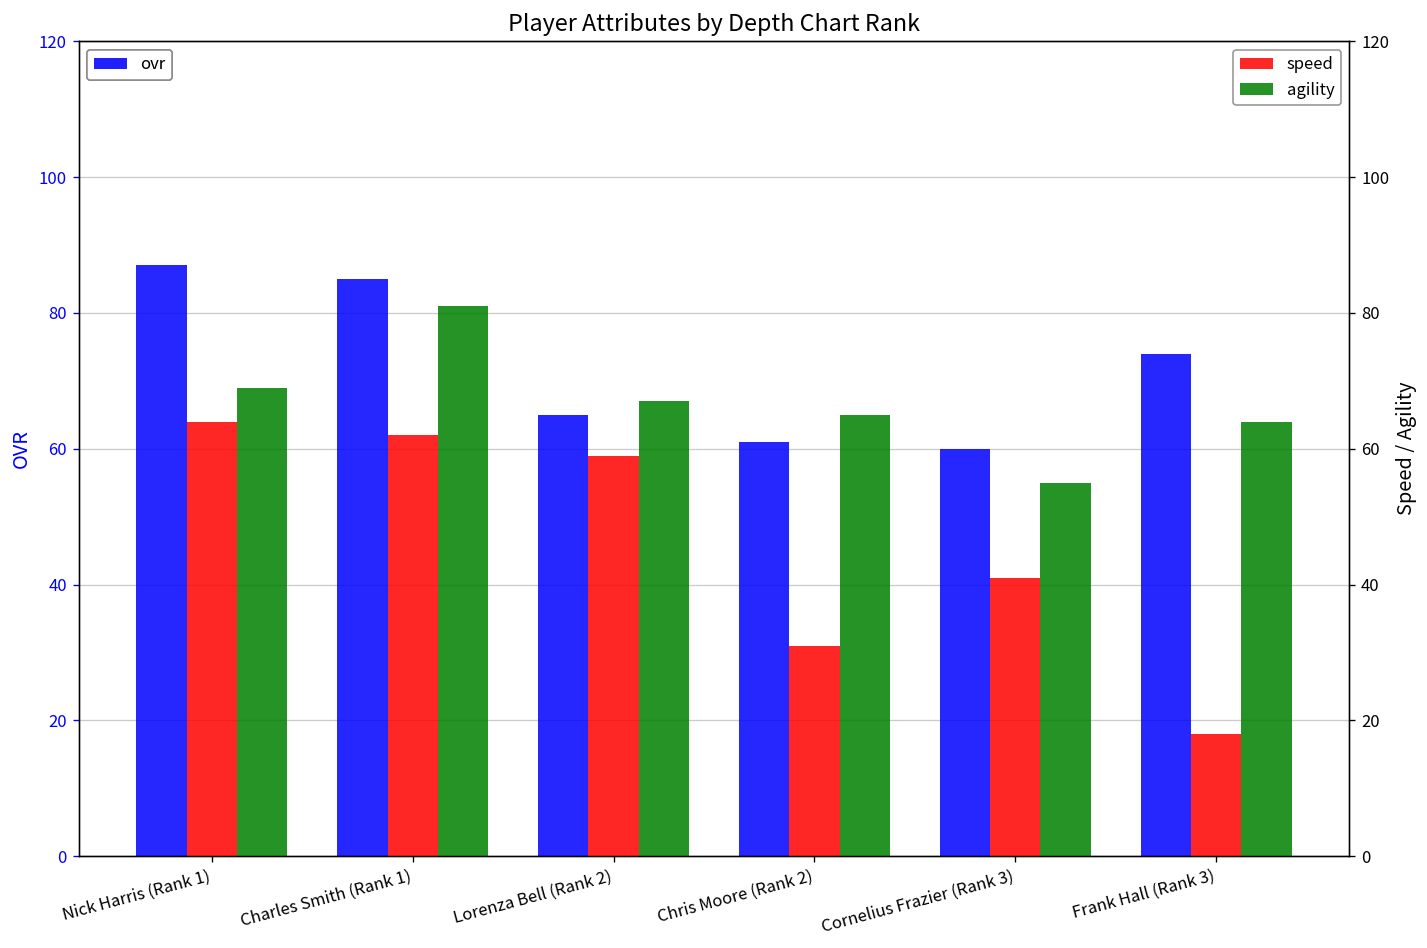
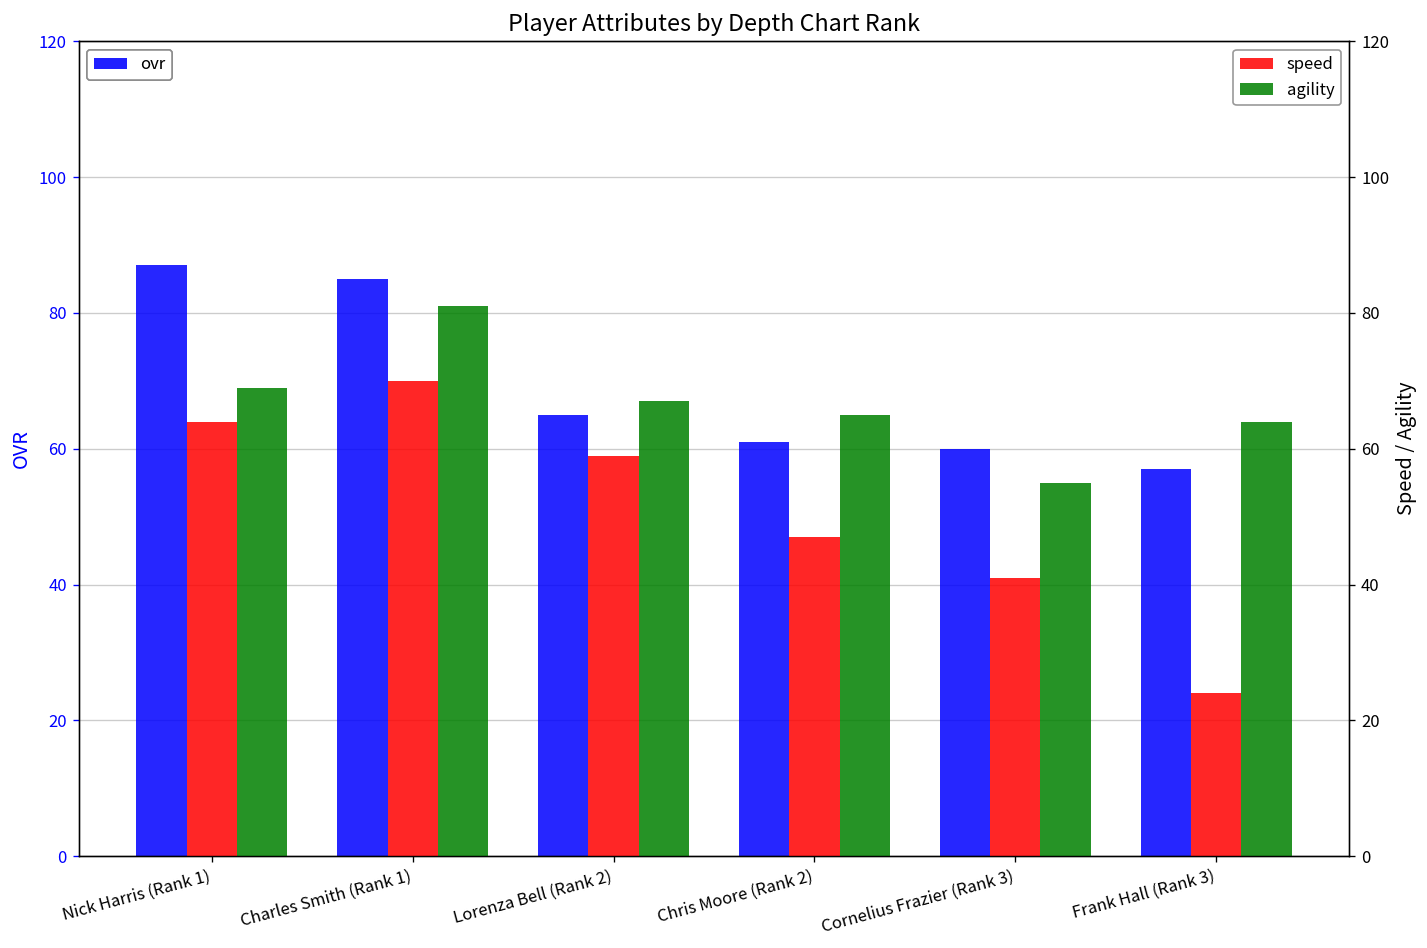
  {
    "ovr": {
      "Nick Harris (Rank 1)": 87,
      "Charles Smith (Rank 1)": 85,
      "Lorenza Bell (Rank 2)": 65,
      "Chris Moore (Rank 2)": 61,
      "Cornelius Frazier (Rank 3)": 60,
-     "Frank Hall (Rank 3)": 74
+     "Frank Hall (Rank 3)": 57
    },
    "speed": {
      "Nick Harris (Rank 1)": 64,
-     "Charles Smith (Rank 1)": 62,
+     "Charles Smith (Rank 1)": 70,
      "Lorenza Bell (Rank 2)": 59,
-     "Chris Moore (Rank 2)": 31,
+     "Chris Moore (Rank 2)": 47,
      "Cornelius Frazier (Rank 3)": 41,
-     "Frank Hall (Rank 3)": 18
+     "Frank Hall (Rank 3)": 24
    },
    "agility": {
      "Nick Harris (Rank 1)": 69,
      "Charles Smith (Rank 1)": 81,
      "Lorenza Bell (Rank 2)": 67,
      "Chris Moore (Rank 2)": 65,
      "Cornelius Frazier (Rank 3)": 55,
      "Frank Hall (Rank 3)": 64
    }
  }
